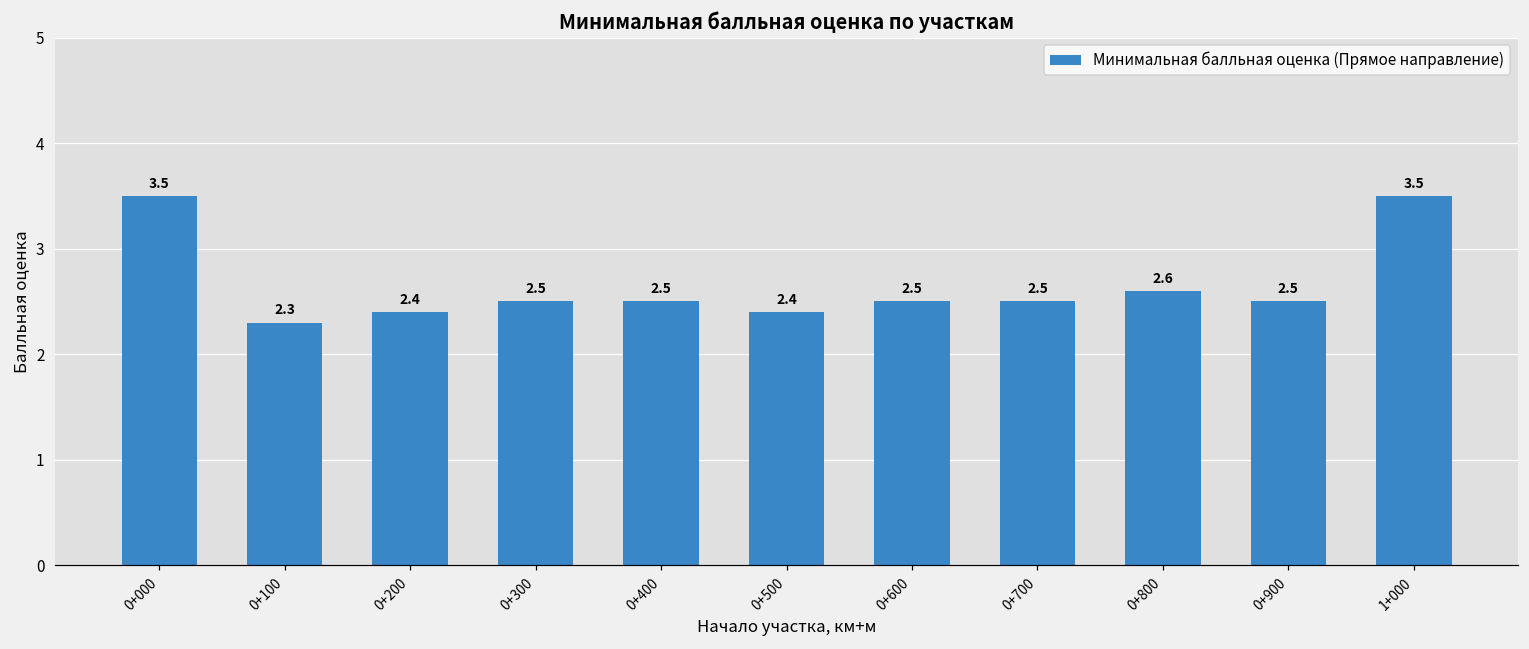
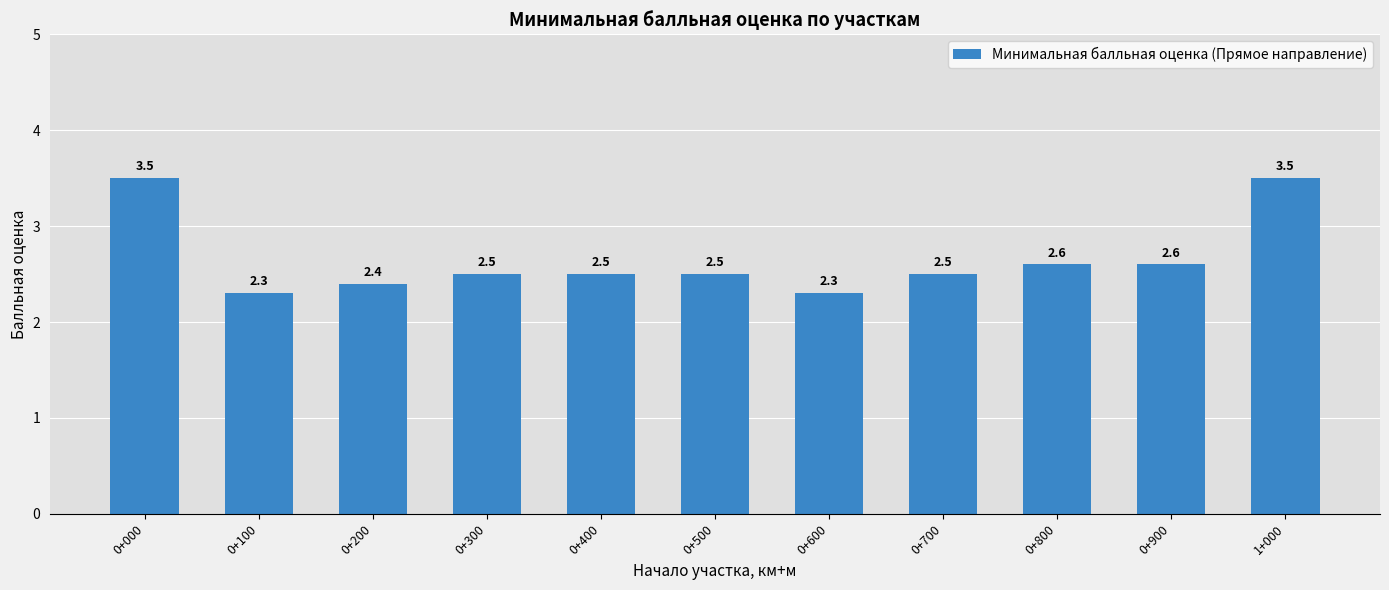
  {
    "0+000": 3.5,
    "0+100": 2.3,
    "0+200": 2.4,
    "0+300": 2.5,
    "0+400": 2.5,
-   "0+500": 2.4,
-   "0+600": 2.5,
+   "0+500": 2.5,
+   "0+600": 2.3,
    "0+700": 2.5,
    "0+800": 2.6,
-   "0+900": 2.5,
+   "0+900": 2.6,
    "1+000": 3.5
  }
